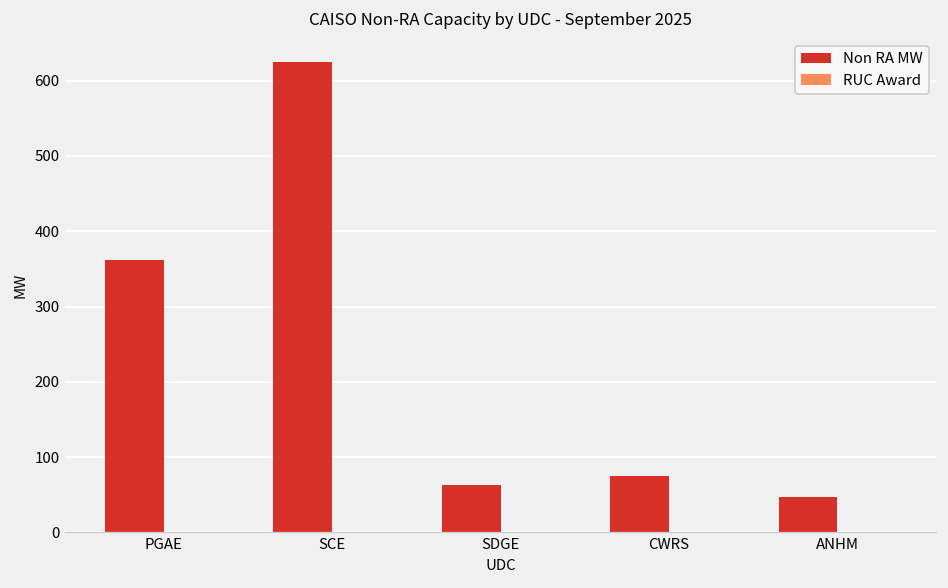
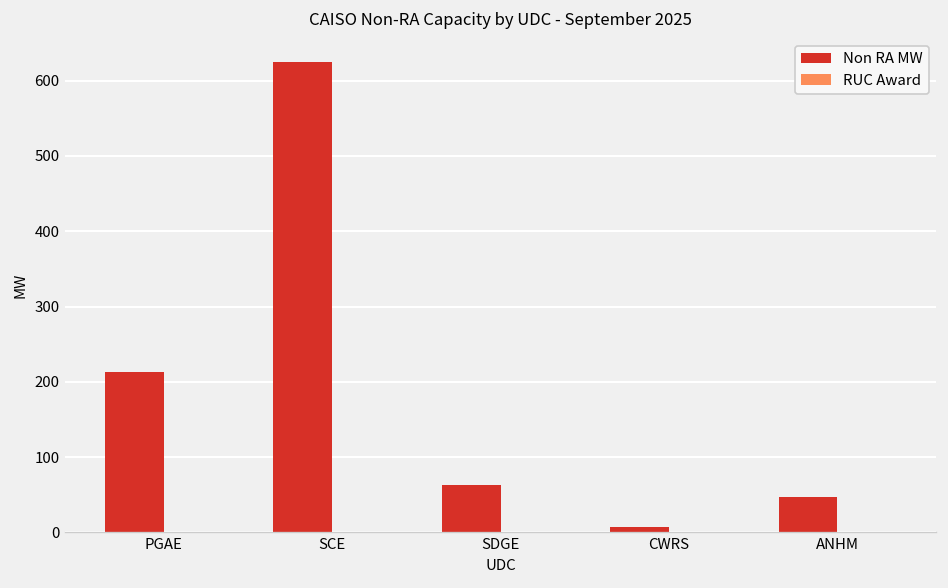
  {
    "Non RA MW": {
-     "PGAE": 360,
+     "PGAE": 210,
      "SCE": 620,
      "SDGE": 60,
-     "CWRS": 70,
+     "CWRS": 10,
      "ANHM": 50
    },
    "RUC Award": {
      "PGAE": 0,
      "SCE": 0,
      "SDGE": 0,
      "CWRS": 0,
      "ANHM": 0
    }
  }
